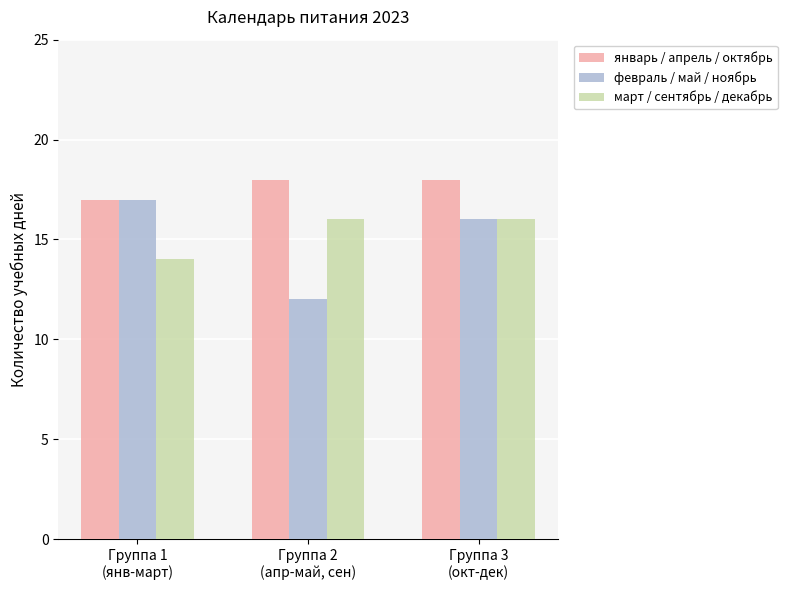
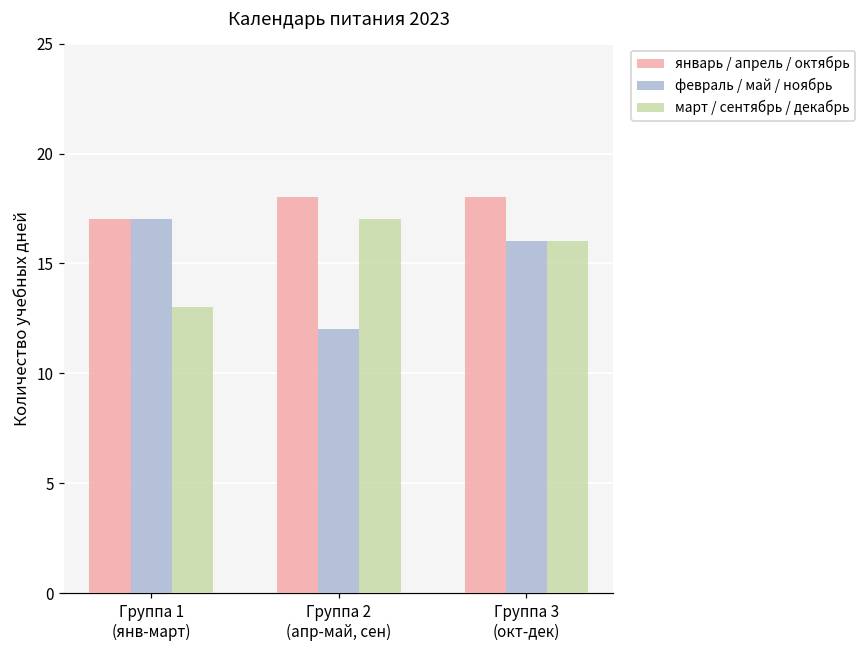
  {
    "январь / апрель / октябрь": {
      "Группа 1 (янв-март)": 17,
      "Группа 2 (апр-май, сен)": 18,
      "Группа 3 (окт-дек)": 18
    },
    "февраль / май / ноябрь": {
      "Группа 1 (янв-март)": 17,
      "Группа 2 (апр-май, сен)": 12,
      "Группа 3 (окт-дек)": 16
    },
    "март / сентябрь / декабрь": {
-     "Группа 1 (янв-март)": 14,
-     "Группа 2 (апр-май, сен)": 16,
+     "Группа 1 (янв-март)": 13,
+     "Группа 2 (апр-май, сен)": 17,
      "Группа 3 (окт-дек)": 16
    }
  }
